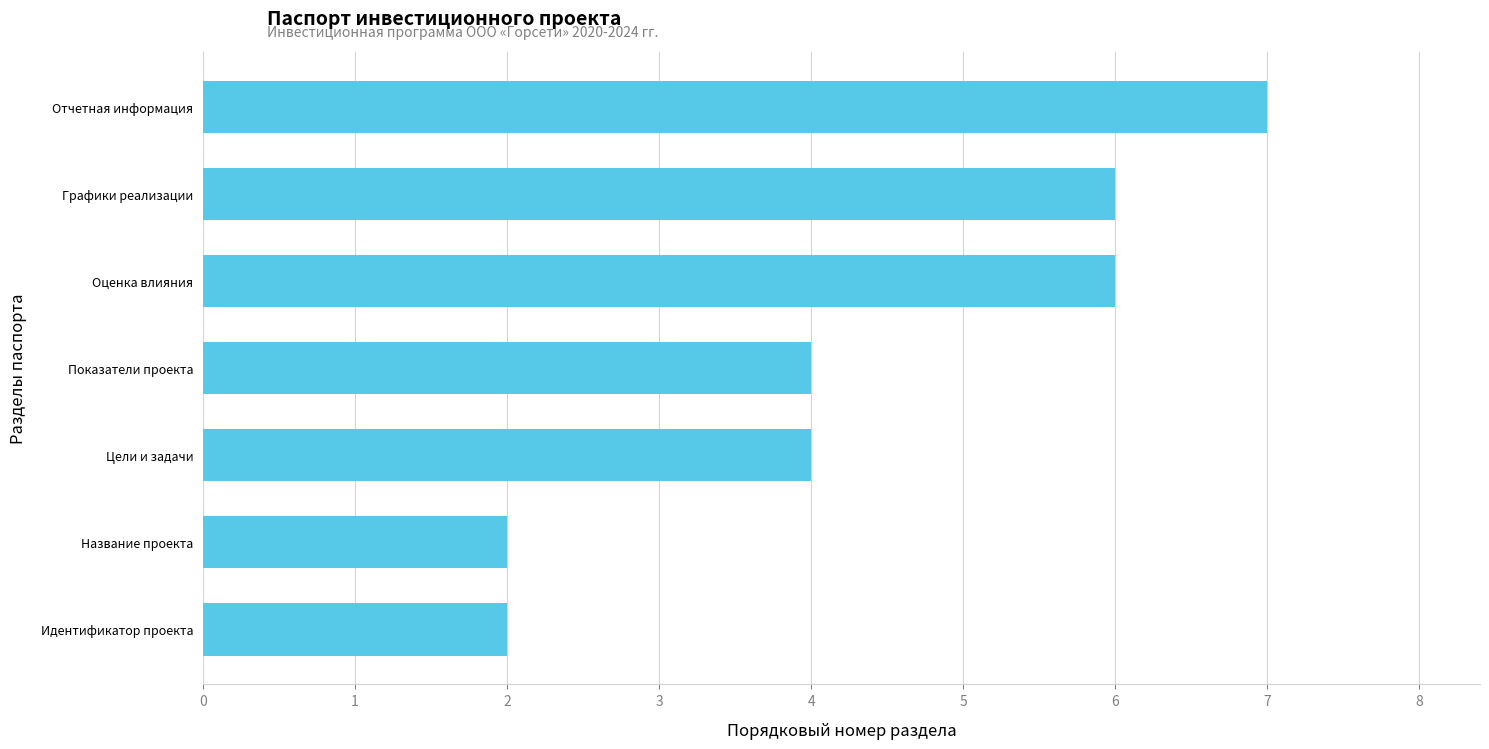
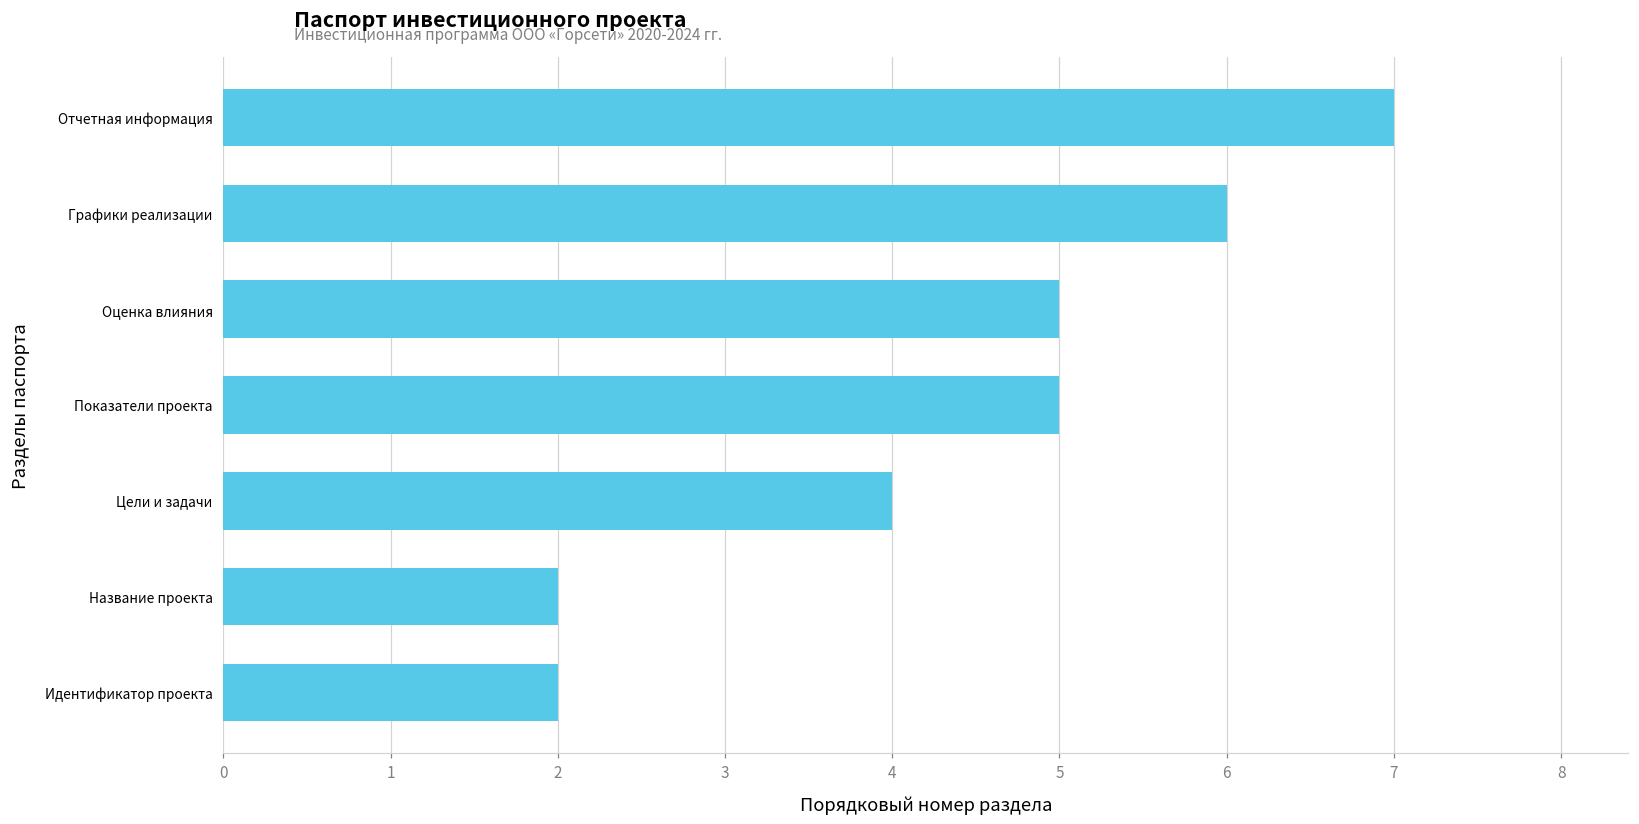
  {
    "Отчетная информация": 7,
    "Графики реализации": 6,
-   "Оценка влияния": 6,
-   "Показатели проекта": 4,
+   "Оценка влияния": 5,
+   "Показатели проекта": 5,
    "Цели и задачи": 4,
    "Название проекта": 2,
    "Идентификатор проекта": 2
  }
